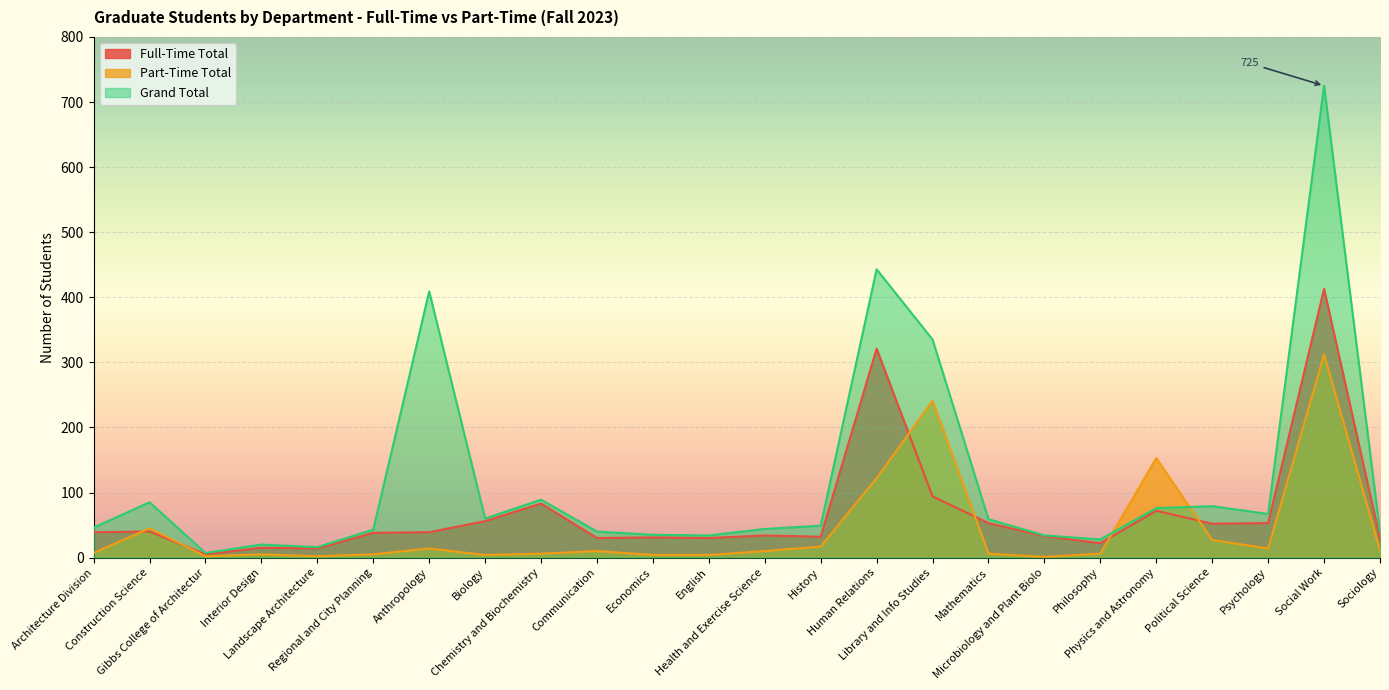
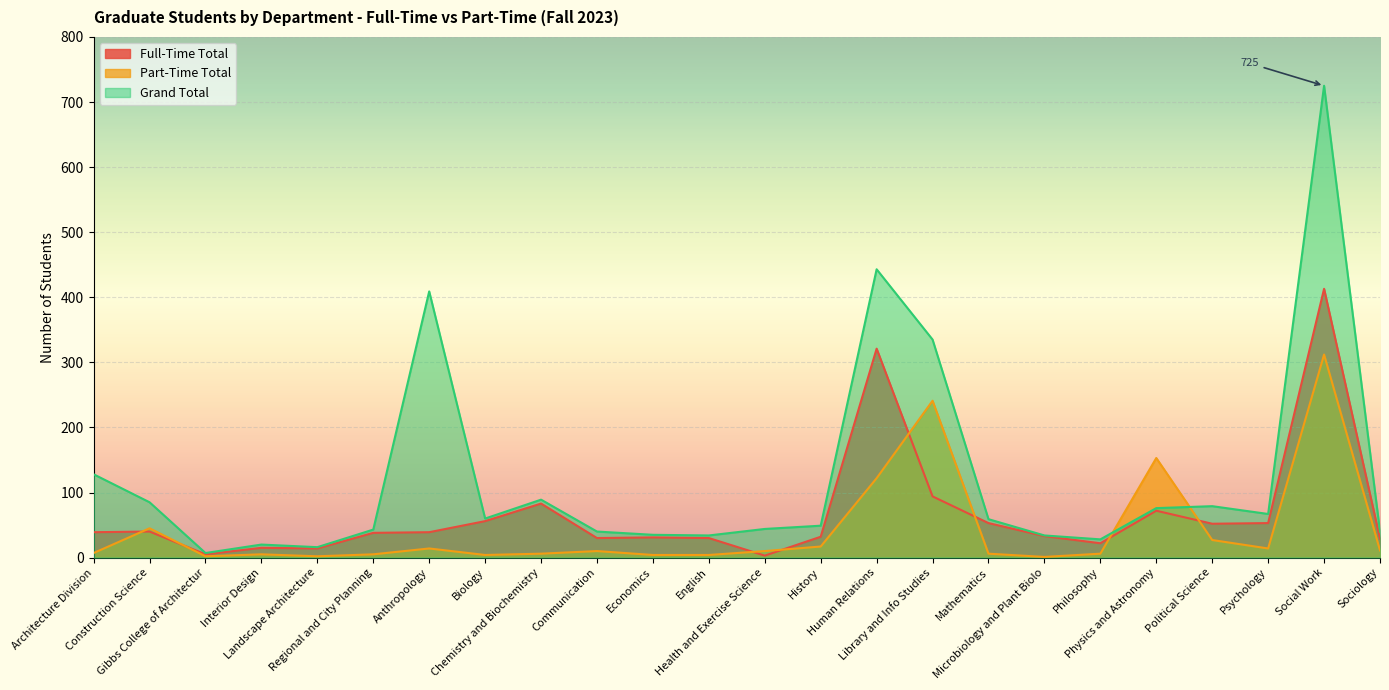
  {
    "Full-Time Total": {
      "Architecture Division": 40,
      "Construction Science": 40,
      "Interior Design": 20,
      "Regional and City Planning": 40,
      "Anthropology": 40,
      "Biology": 60,
      "Chemistry and Biochemistry": 80,
      "Communication": 30,
      "Economics": 30,
      "English": 30,
-     "Health and Exercise Science": 30,
+     "Health and Exercise Science": 0,
      "History": 30,
      "Human Relations": 320,
      "Library and Info Studies": 90,
      "Mathematics": 50,
      "Philosophy": 20,
      "Physics and Astronomy": 70,
      "Political Science": 50,
      "Psychology": 50,
      "Social Work": 410,
      "Sociology": 30
    },
    "Part-Time Total": {
      "Architecture Division": 10,
      "Construction Science": 50,
      "Interior Design": 10,
      "Landscape Architecture": 0,
      "Regional and City Planning": 10,
      "Anthropology": 10,
      "Biology": 0,
      "Chemistry and Biochemistry": 10,
      "Communication": 10,
      "Economics": 0,
      "English": 0,
      "Health and Exercise Science": 10,
      "History": 20,
      "Human Relations": 120,
      "Library and Info Studies": 240,
      "Mathematics": 10,
      "Microbiology and Plant Biolo": 0,
      "Philosophy": 10,
      "Physics and Astronomy": 150,
      "Political Science": 30,
      "Psychology": 10,
      "Social Work": 310,
      "Sociology": 10
    },
    "Grand Total": {
-     "Architecture Division": 50,
+     "Architecture Division": 130,
      "Construction Science": 90,
      "Interior Design": 20,
      "Regional and City Planning": 40,
      "Anthropology": 410,
      "Biology": 60,
      "Chemistry and Biochemistry": 90,
      "Communication": 40,
      "Economics": 40,
      "English": 30,
      "Health and Exercise Science": 40,
      "History": 50,
      "Human Relations": 440,
      "Library and Info Studies": 340,
      "Mathematics": 60,
      "Philosophy": 30,
      "Physics and Astronomy": 80,
      "Political Science": 80,
      "Psychology": 70,
      "Sociology": 40
    }
  }
